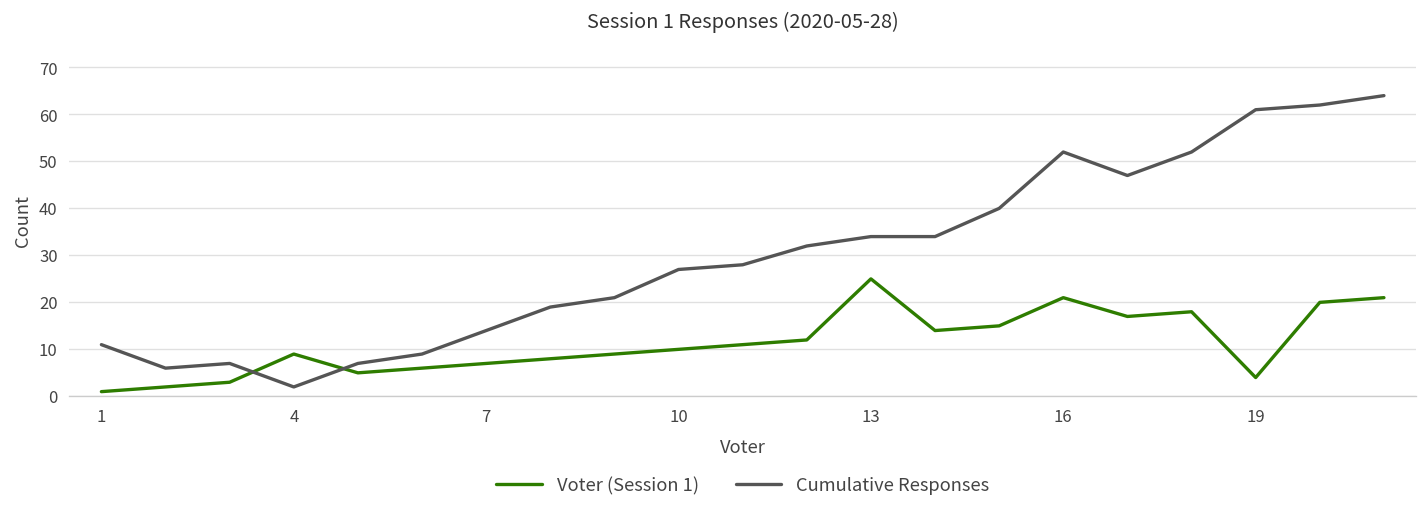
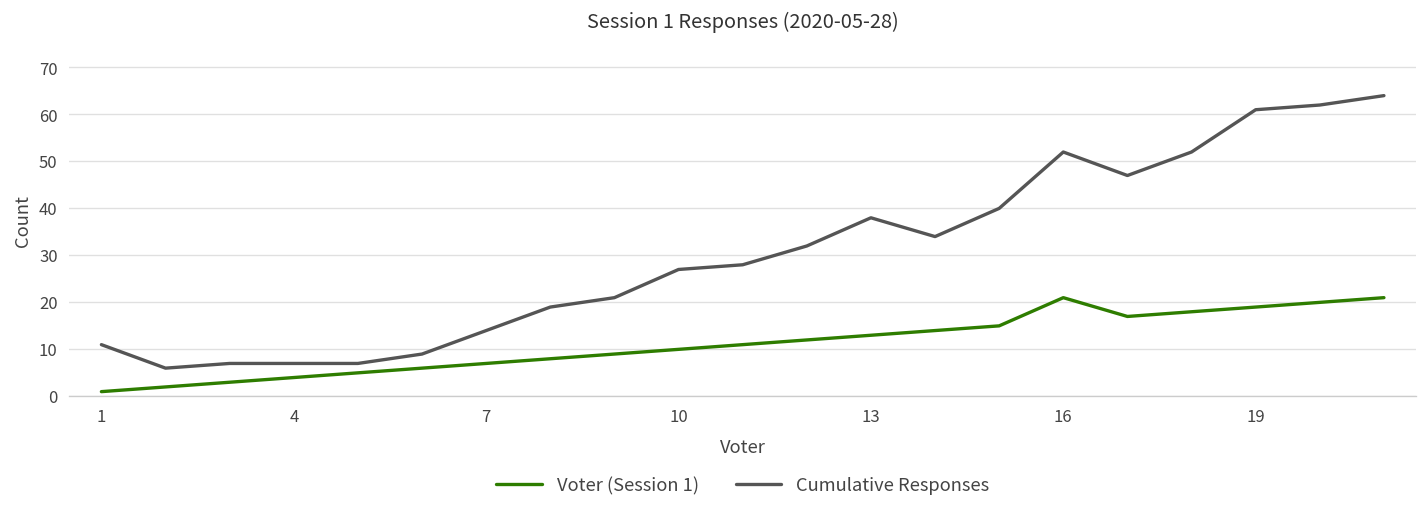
  {
    "Voter (Session 1)": {
      "1": 1,
-     "4": 9,
+     "4": 4,
      "7": 7,
      "10": 10,
-     "13": 25,
+     "13": 13,
      "16": 21,
-     "19": 4
+     "19": 19
    },
    "Cumulative Responses": {
      "1": 11,
-     "4": 2,
+     "4": 7,
      "7": 14,
      "10": 27,
-     "13": 34,
+     "13": 38,
      "16": 52,
      "19": 61
    }
  }
